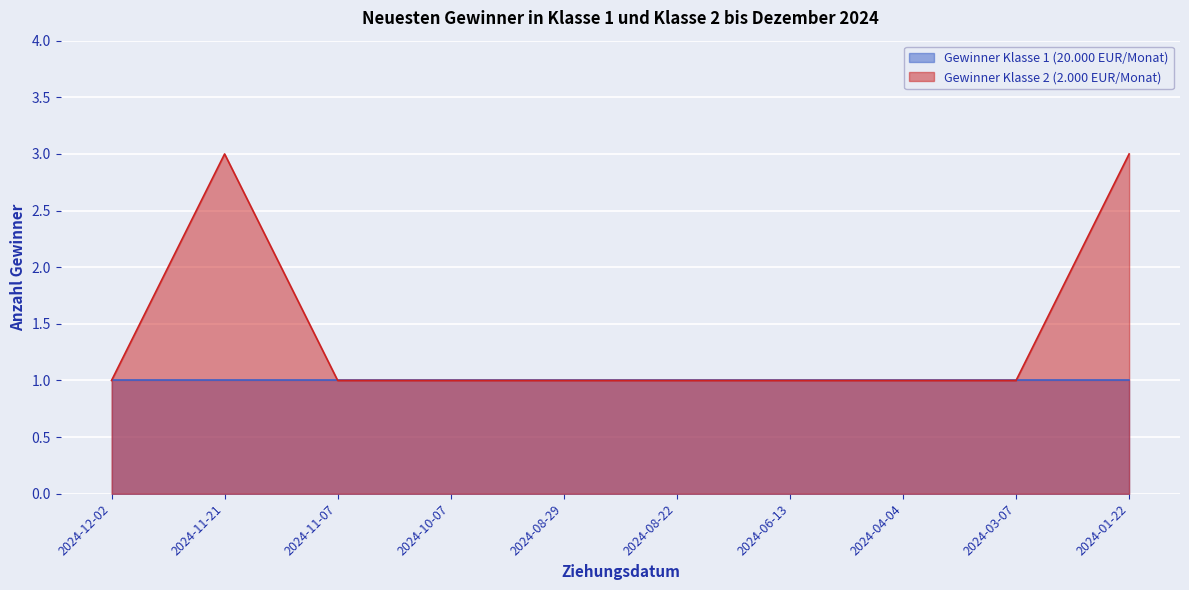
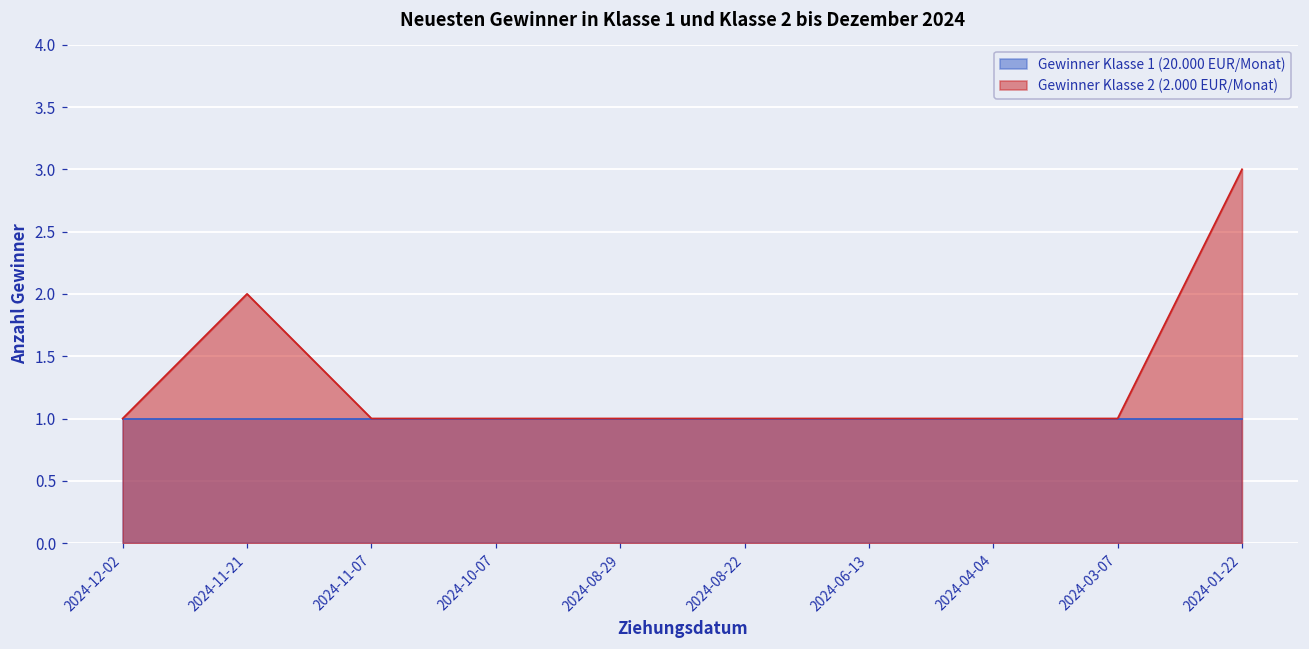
  {
    "Gewinner Klasse 1 (20.000 EUR/Monat)": {
      "2024-11-21": 1,
      "2024-01-22": 1
    },
    "Gewinner Klasse 2 (2.000 EUR/Monat)": {
-     "2024-11-21": 3,
+     "2024-11-21": 2,
      "2024-01-22": 3
    }
  }
